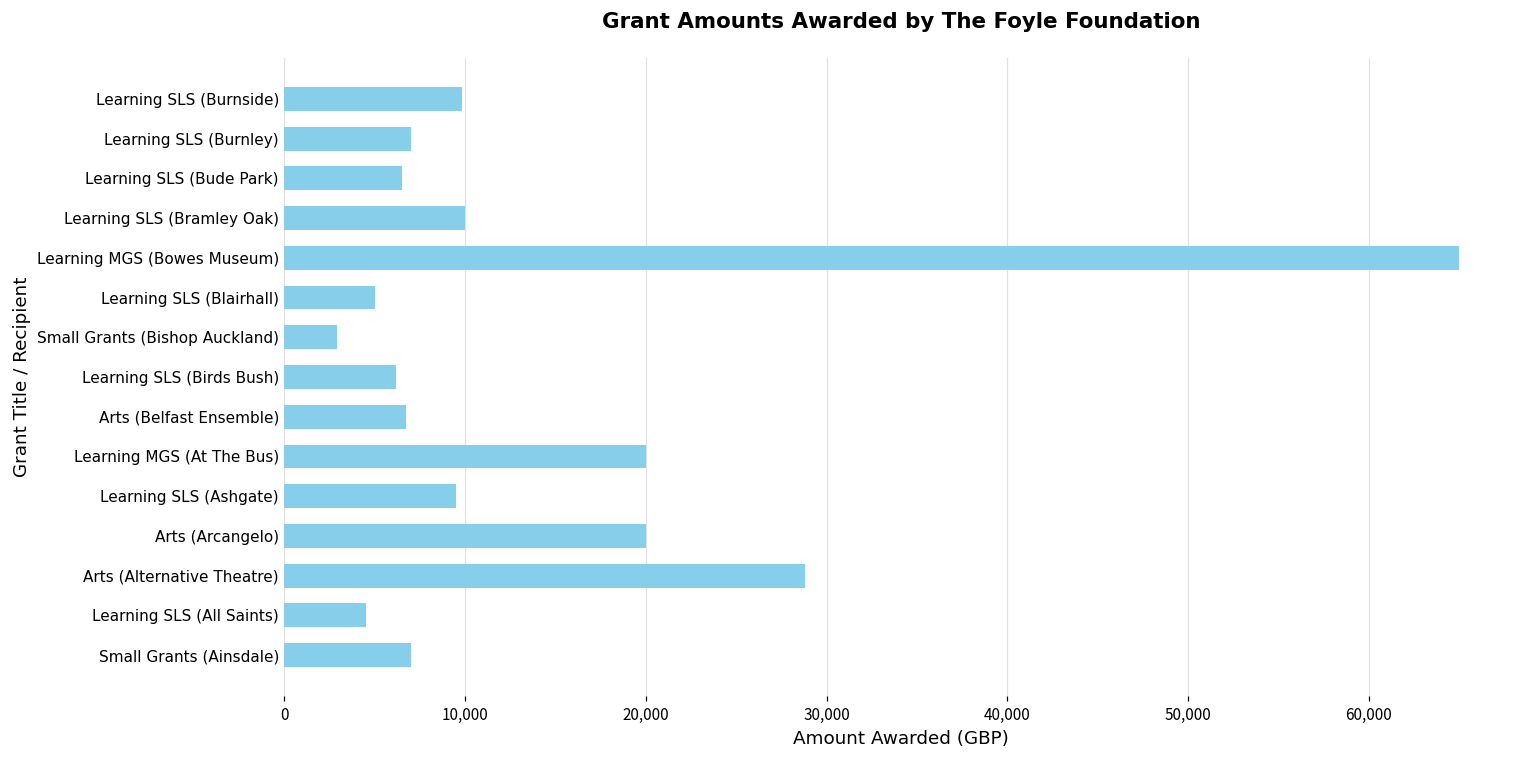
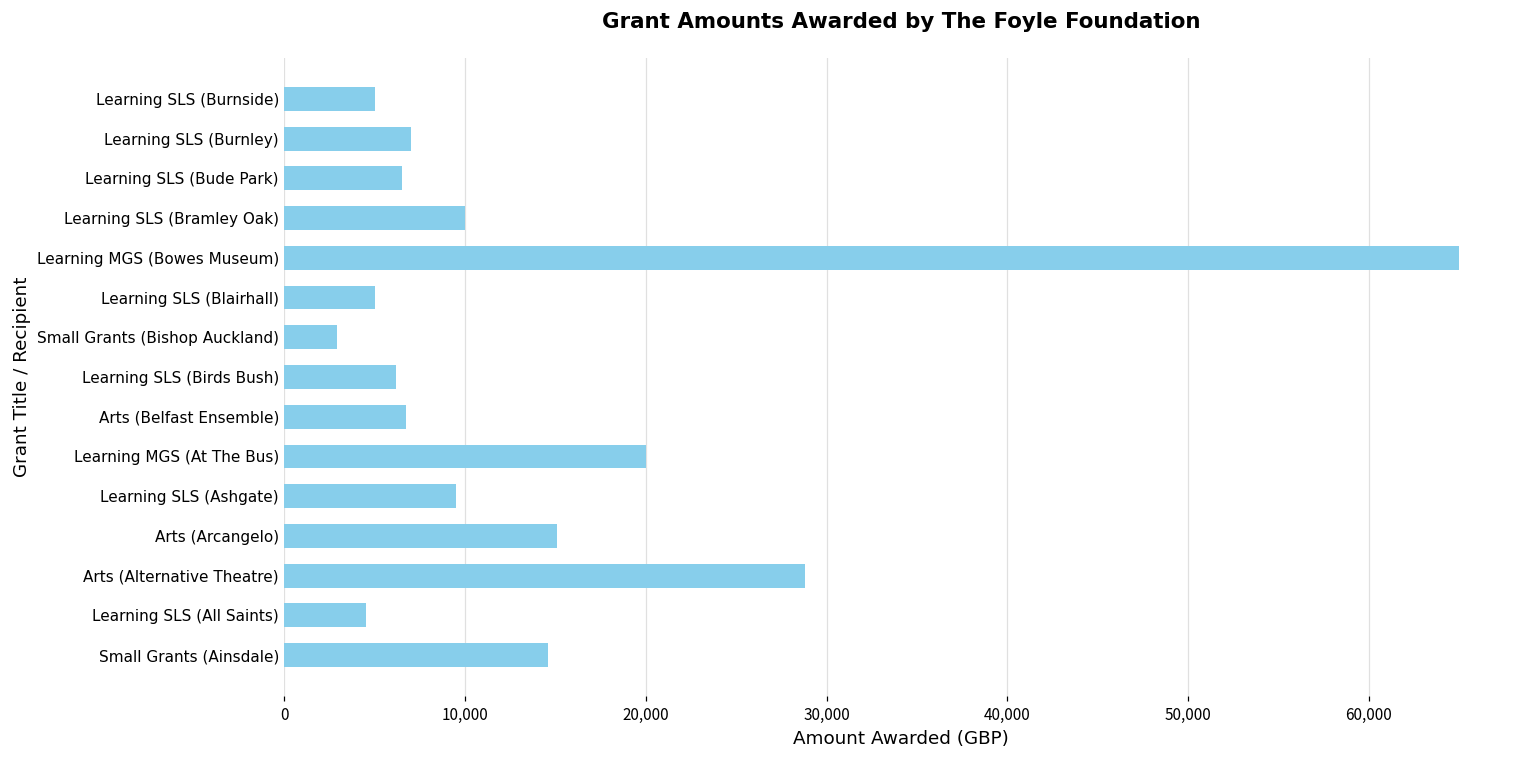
  {
-   "Learning SLS (Burnside)": "9,800",
+   "Learning SLS (Burnside)": "5,000",
    "Learning SLS (Burnley)": "7,000",
    "Learning SLS (Bude Park)": "6,500",
    "Learning SLS (Bramley Oak)": "10,000",
    "Learning MGS (Bowes Museum)": "65,000",
    "Learning SLS (Blairhall)": "5,000",
    "Small Grants (Bishop Auckland)": "2,900",
    "Learning SLS (Birds Bush)": "6,200",
    "Arts (Belfast Ensemble)": "6,700",
    "Learning MGS (At The Bus)": "20,000",
    "Learning SLS (Ashgate)": "9,500",
-   "Arts (Arcangelo)": "20,000",
+   "Arts (Arcangelo)": "15,100",
    "Arts (Alternative Theatre)": "28,800",
    "Learning SLS (All Saints)": "4,500",
-   "Small Grants (Ainsdale)": "7,000"
+   "Small Grants (Ainsdale)": "14,600"
  }
